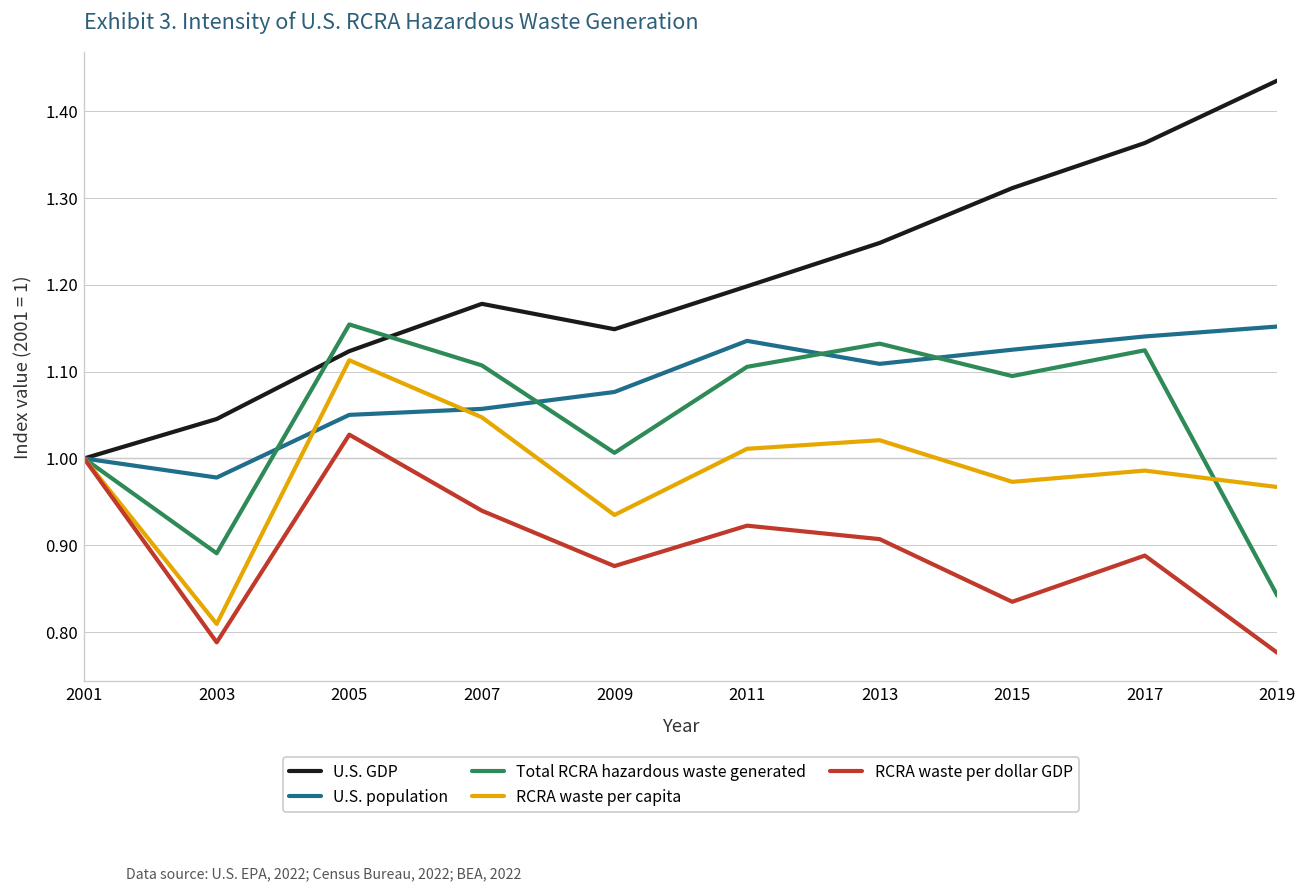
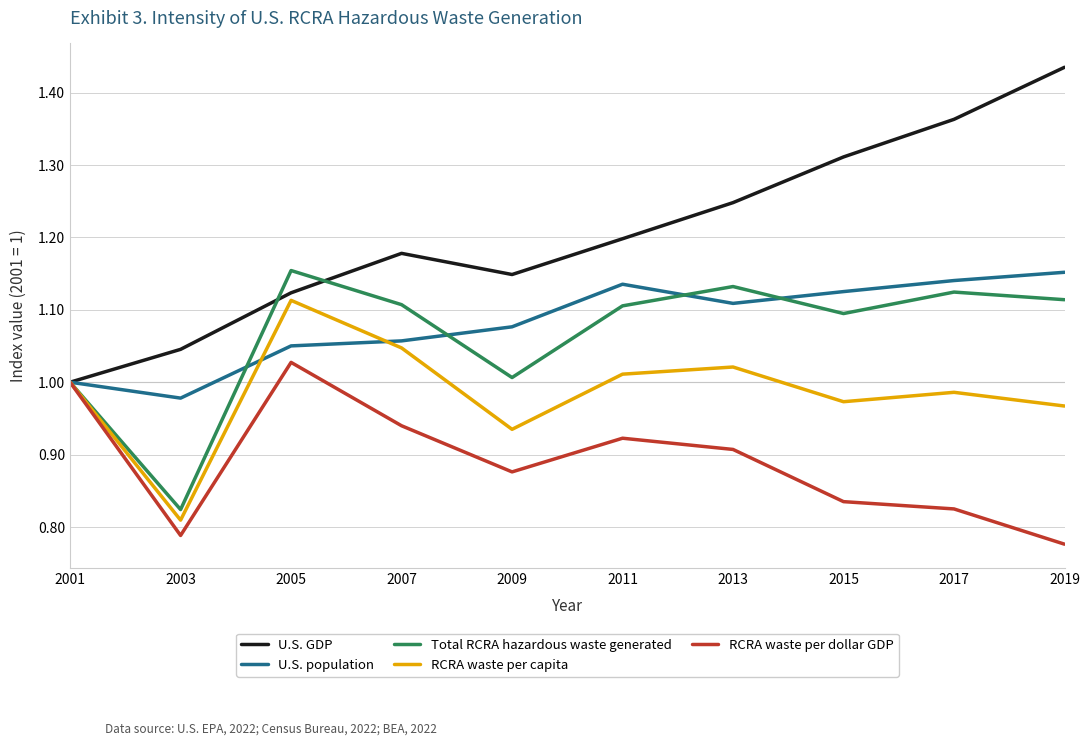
  {
    "U.S. GDP": {
      "2003": 1.05,
      "2005": 1.12,
      "2007": 1.18,
      "2009": 1.15,
      "2011": 1.20,
      "2013": 1.25,
      "2015": 1.31,
      "2017": 1.36,
      "2019": 1.43
    },
    "U.S. population": {
      "2003": 0.98,
      "2005": 1.05,
      "2007": 1.06,
      "2009": 1.08,
      "2011": 1.14,
      "2013": 1.11,
      "2015": 1.13,
      "2017": 1.14,
      "2019": 1.15
    },
    "Total RCRA hazardous waste generated": {
-     "2003": 0.89,
+     "2003": 0.82,
      "2005": 1.15,
      "2007": 1.11,
      "2009": 1.01,
      "2011": 1.11,
      "2013": 1.13,
      "2015": 1.09,
      "2017": 1.12,
-     "2019": 0.84
+     "2019": 1.11
    },
    "RCRA waste per capita": {
      "2003": 0.81,
      "2005": 1.11,
      "2007": 1.05,
      "2009": 0.93,
      "2011": 1.01,
      "2013": 1.02,
      "2015": 0.97,
      "2017": 0.99,
      "2019": 0.97
    },
    "RCRA waste per dollar GDP": {
      "2003": 0.79,
      "2005": 1.03,
      "2007": 0.94,
      "2009": 0.88,
      "2011": 0.92,
      "2013": 0.91,
      "2015": 0.84,
-     "2017": 0.89,
+     "2017": 0.82,
      "2019": 0.78
    }
  }
